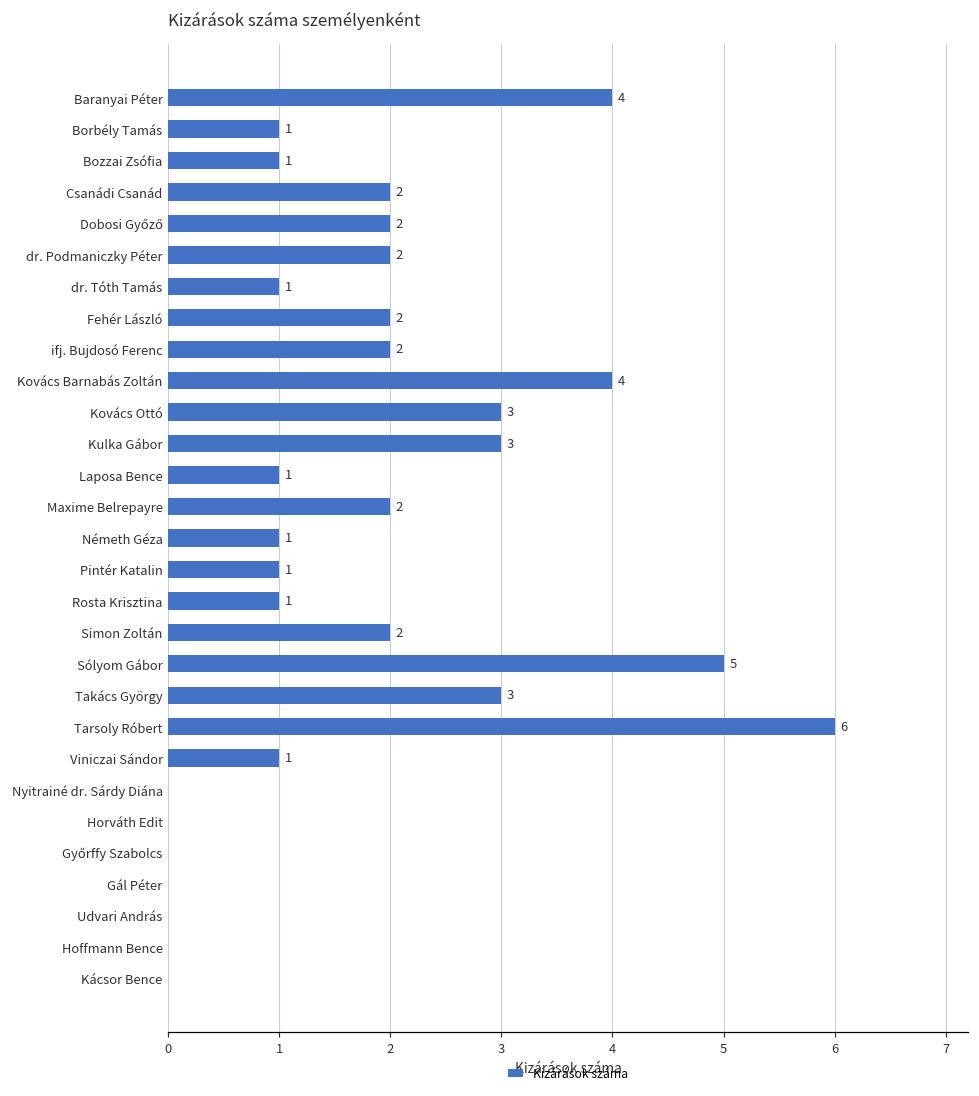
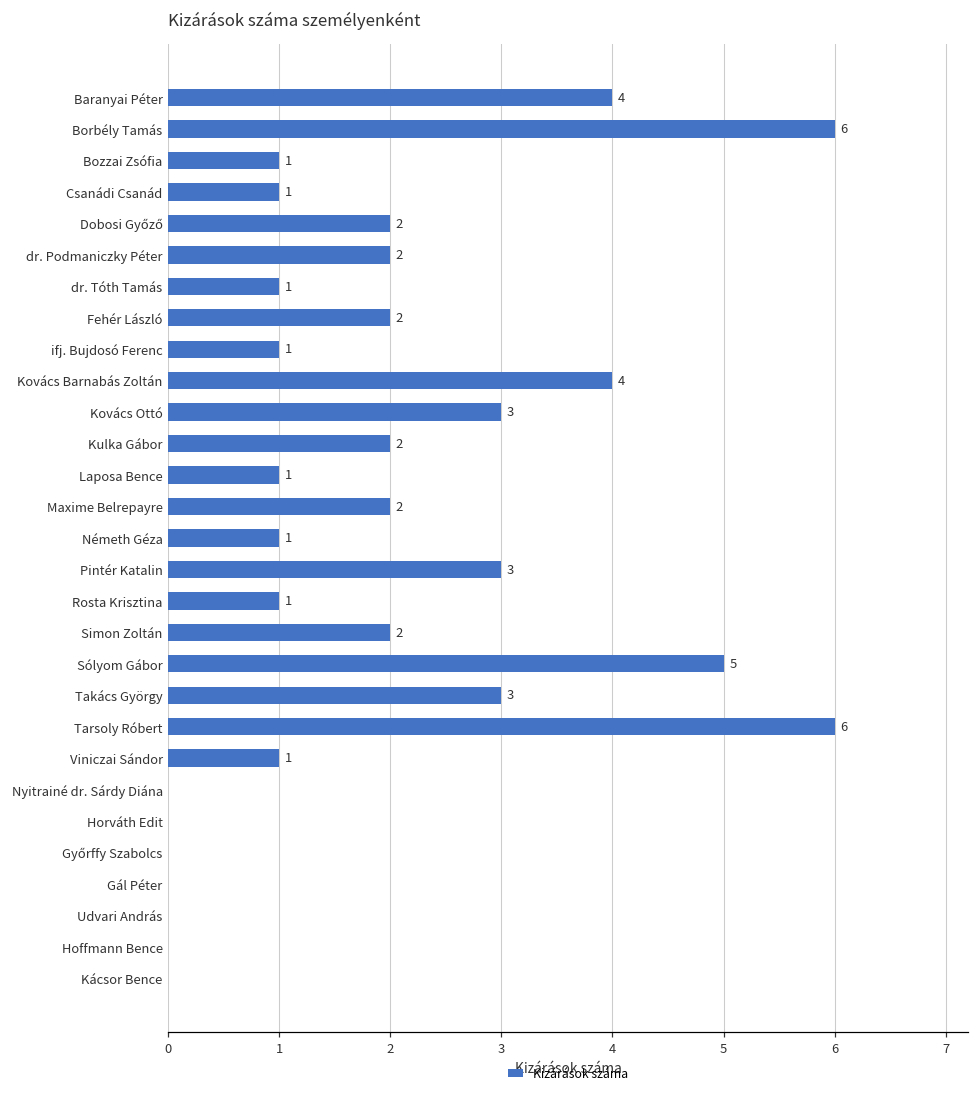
  {
    "Baranyai Péter": 4,
-   "Borbély Tamás": 1,
+   "Borbély Tamás": 6,
    "Bozzai Zsófia": 1,
-   "Csanádi Csanád": 2,
+   "Csanádi Csanád": 1,
    "Dobosi Győző": 2,
    "dr. Podmaniczky Péter": 2,
    "dr. Tóth Tamás": 1,
    "Fehér László": 2,
-   "ifj. Bujdosó Ferenc": 2,
+   "ifj. Bujdosó Ferenc": 1,
    "Kovács Barnabás Zoltán": 4,
    "Kovács Ottó": 3,
-   "Kulka Gábor": 3,
+   "Kulka Gábor": 2,
    "Laposa Bence": 1,
    "Maxime Belrepayre": 2,
    "Németh Géza": 1,
-   "Pintér Katalin": 1,
+   "Pintér Katalin": 3,
    "Rosta Krisztina": 1,
    "Simon Zoltán": 2,
    "Sólyom Gábor": 5,
    "Takács György": 3,
    "Tarsoly Róbert": 6,
    "Viniczai Sándor": 1
  }
